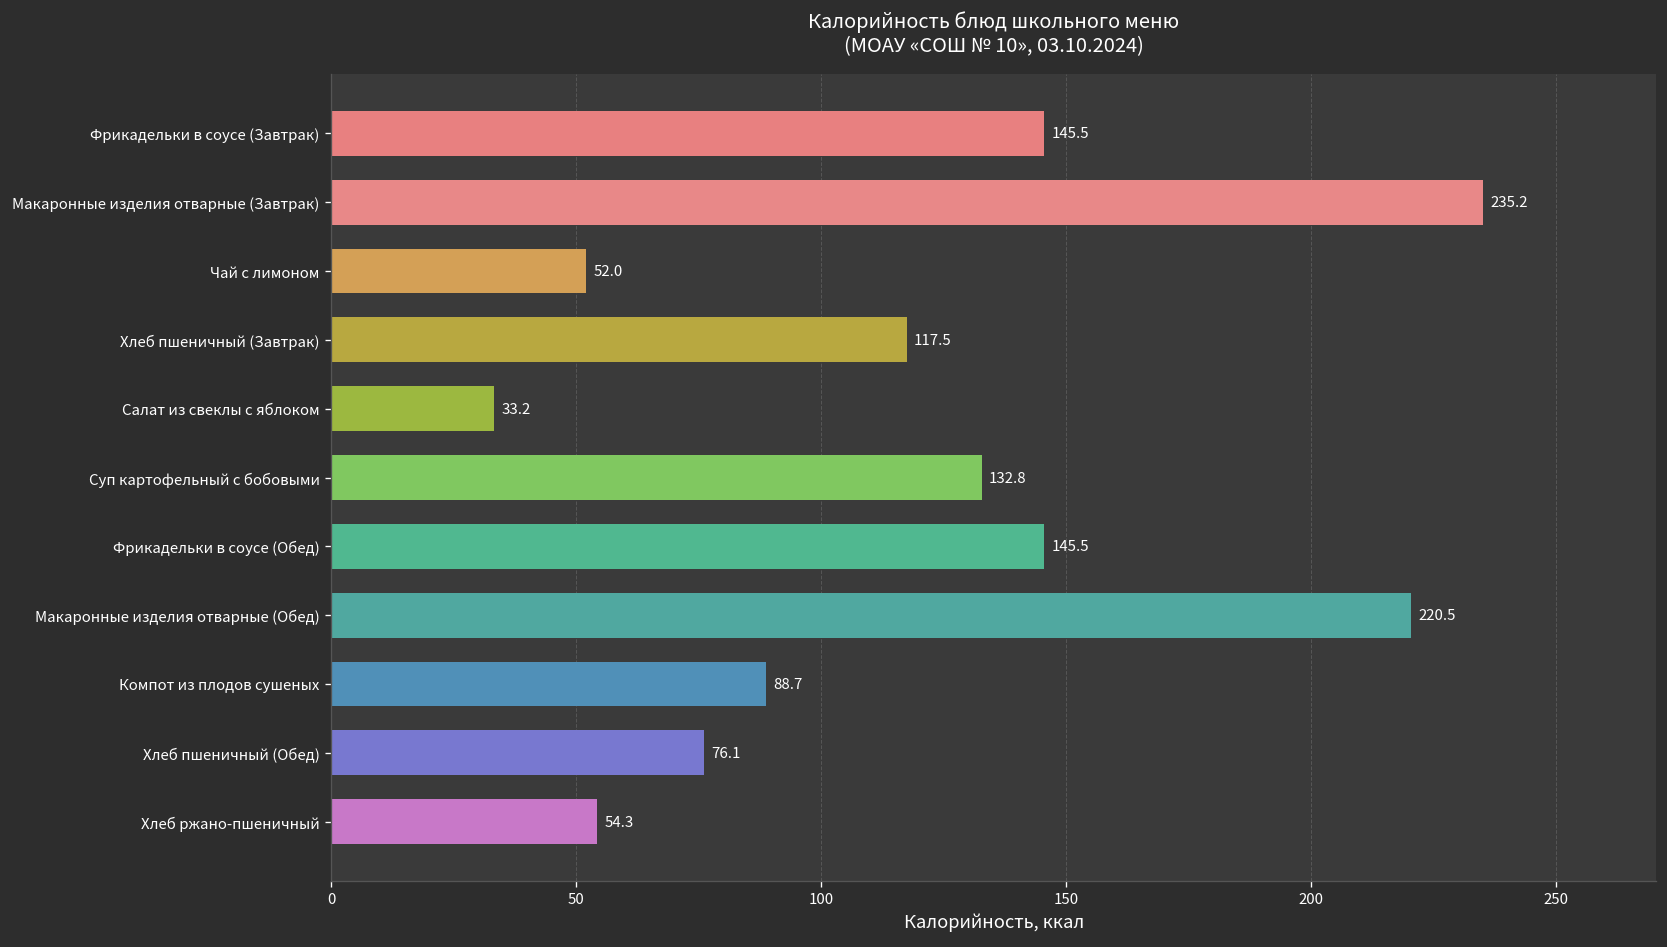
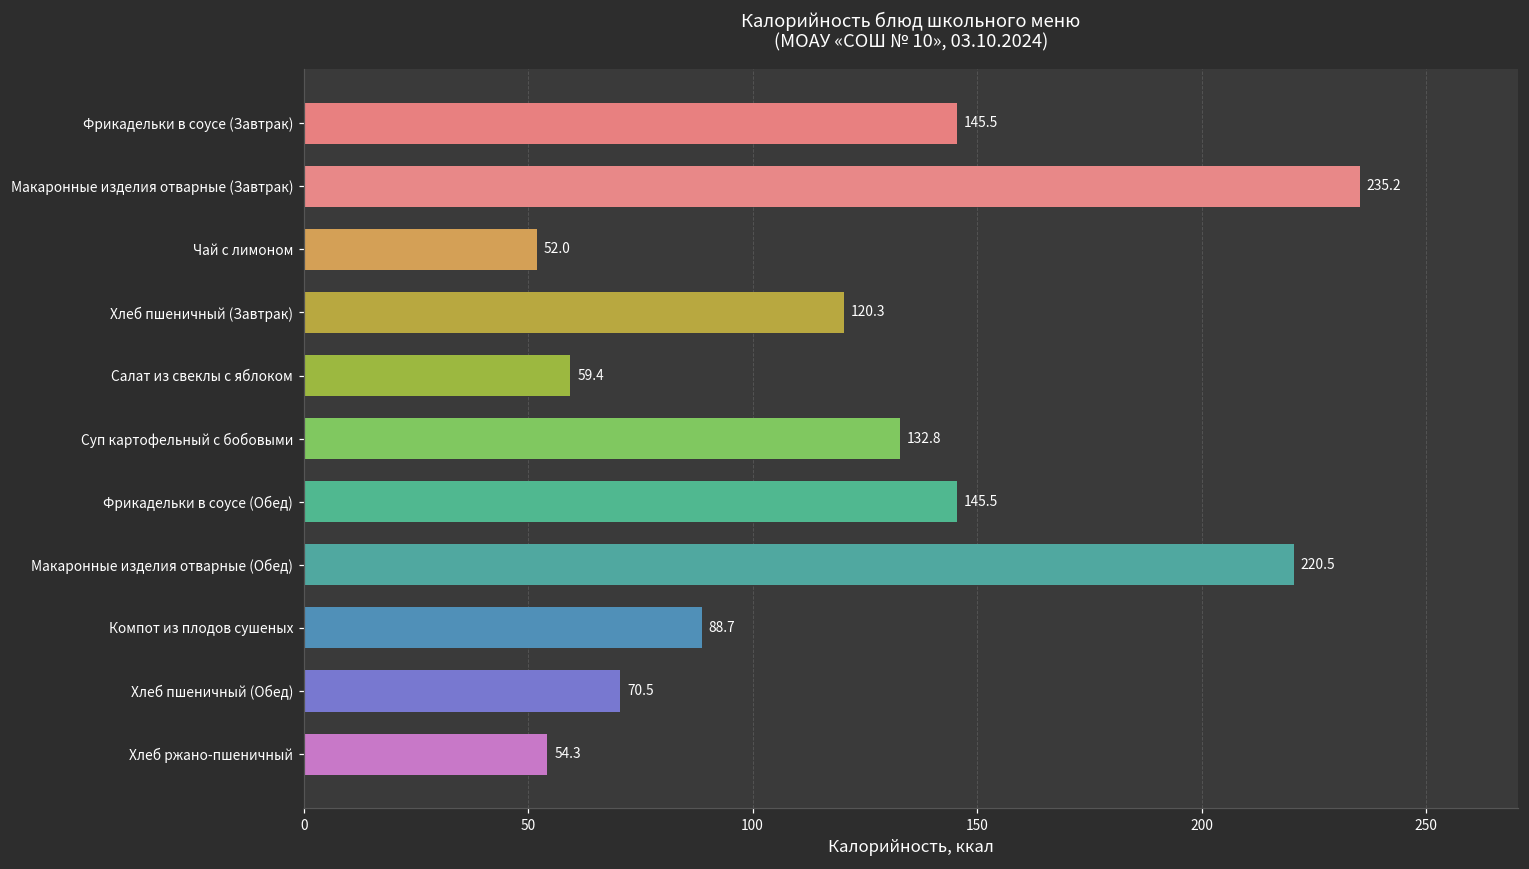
  {
    "Фрикадельки в соусе (Завтрак)": 145.5,
    "Макаронные изделия отварные (Завтрак)": 235.2,
    "Чай с лимоном": 52.0,
-   "Хлеб пшеничный (Завтрак)": 117.5,
-   "Салат из свеклы с яблоком": 33.2,
+   "Хлеб пшеничный (Завтрак)": 120.3,
+   "Салат из свеклы с яблоком": 59.4,
    "Суп картофельный с бобовыми": 132.8,
    "Фрикадельки в соусе (Обед)": 145.5,
    "Макаронные изделия отварные (Обед)": 220.5,
    "Компот из плодов сушеных": 88.7,
-   "Хлеб пшеничный (Обед)": 76.1,
+   "Хлеб пшеничный (Обед)": 70.5,
    "Хлеб ржано-пшеничный": 54.3
  }
